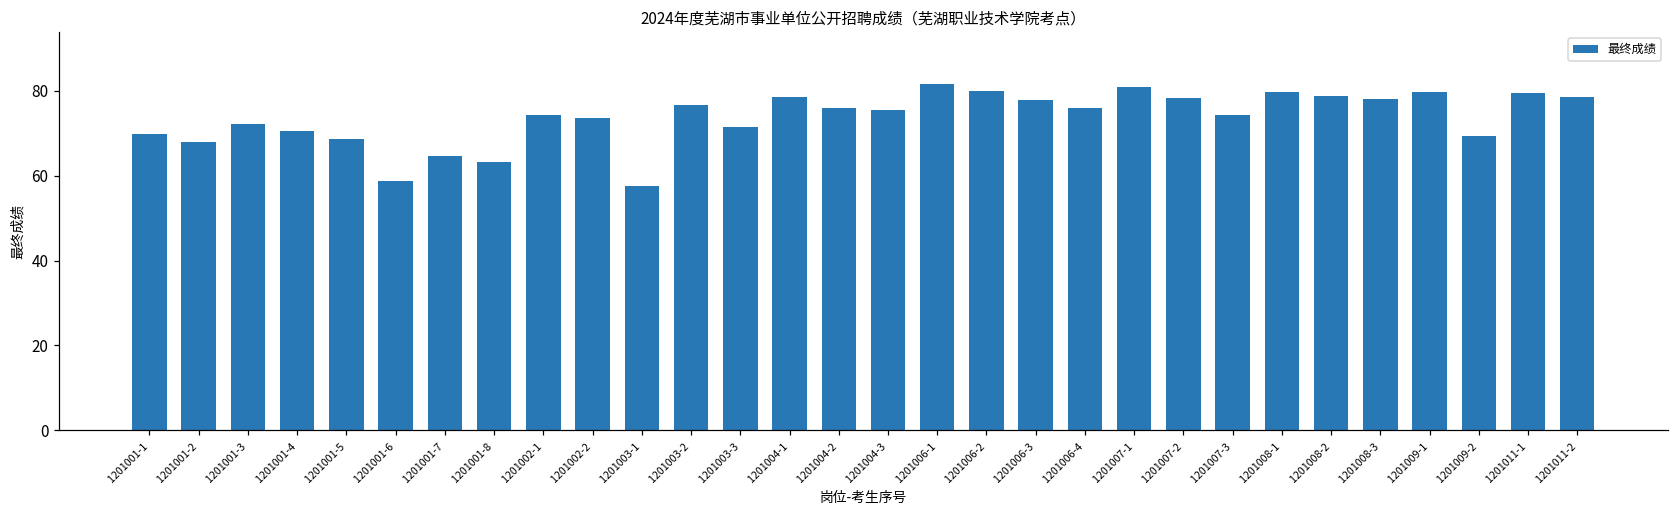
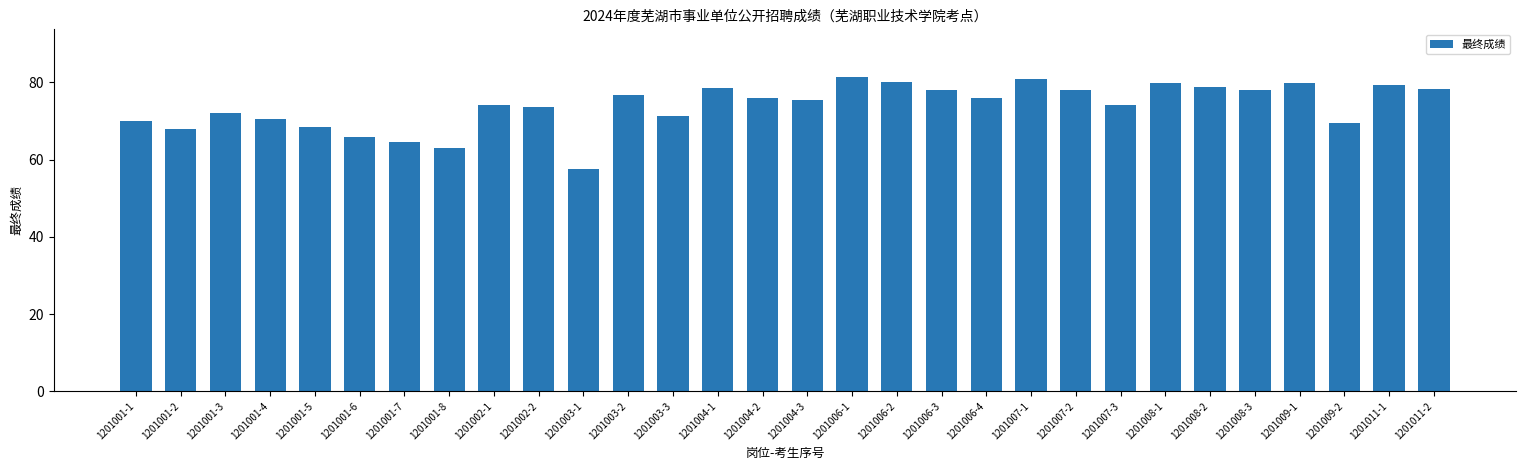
  {
    "1201001-1": 70,
    "1201001-2": 68,
    "1201001-3": 72,
    "1201001-4": 70,
    "1201001-5": 69,
-   "1201001-6": 59,
+   "1201001-6": 66,
    "1201001-7": 65,
    "1201001-8": 63,
    "1201002-1": 74,
    "1201002-2": 74,
    "1201003-1": 58,
    "1201003-2": 77,
    "1201003-3": 71,
    "1201004-1": 79,
    "1201004-2": 76,
    "1201004-3": 76,
    "1201006-1": 82,
    "1201006-2": 80,
    "1201006-3": 78,
    "1201006-4": 76,
    "1201007-1": 81,
    "1201007-2": 78,
    "1201007-3": 74,
    "1201008-1": 80,
    "1201008-2": 79,
    "1201008-3": 78,
    "1201009-1": 80,
    "1201009-2": 69,
    "1201011-1": 79,
    "1201011-2": 78
  }
